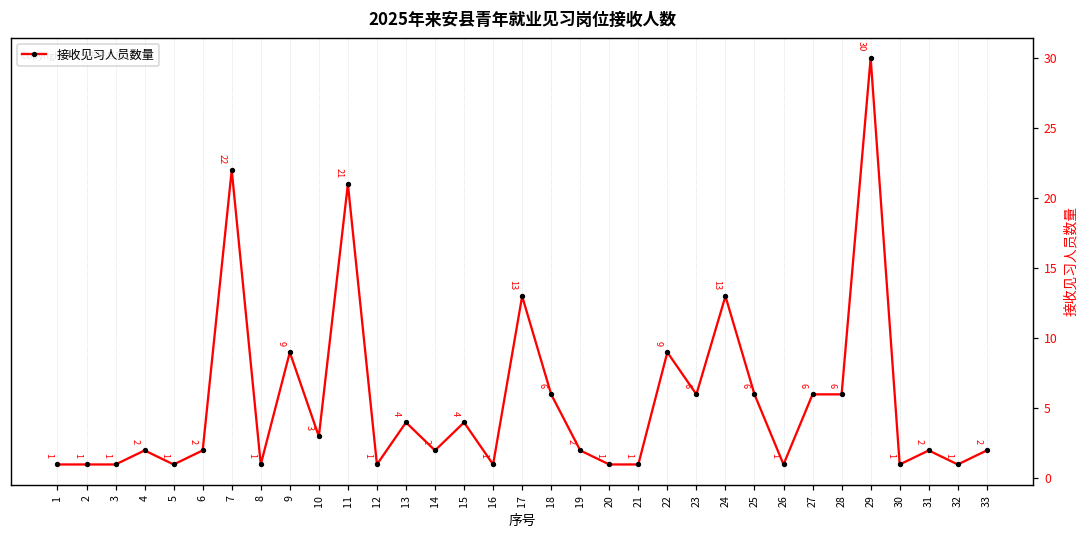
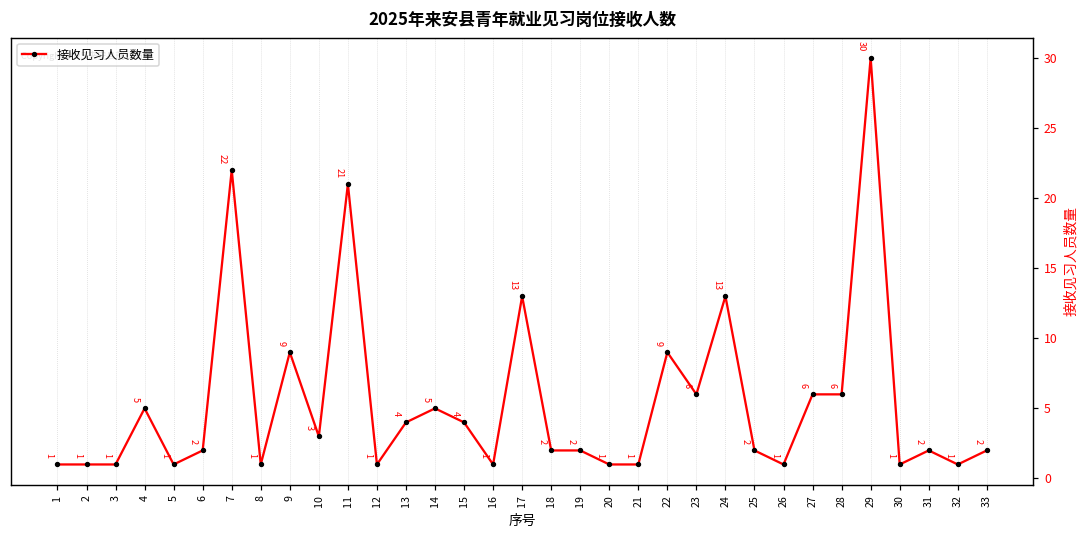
  {
    "1": 1,
    "2": 1,
    "3": 1,
-   "4": 2,
+   "4": 5,
    "5": 1,
    "6": 2,
    "7": 22,
    "8": 1,
    "9": 9,
    "10": 3,
    "11": 21,
    "12": 1,
    "13": 4,
-   "14": 2,
+   "14": 5,
    "15": 4,
    "16": 1,
    "17": 13,
-   "18": 6,
+   "18": 2,
    "19": 2,
    "20": 1,
    "21": 1,
    "22": 9,
    "23": 6,
    "24": 13,
-   "25": 6,
+   "25": 2,
    "26": 1,
    "27": 6,
    "28": 6,
    "29": 30,
    "30": 1,
    "31": 2,
    "32": 1,
    "33": 2
  }
